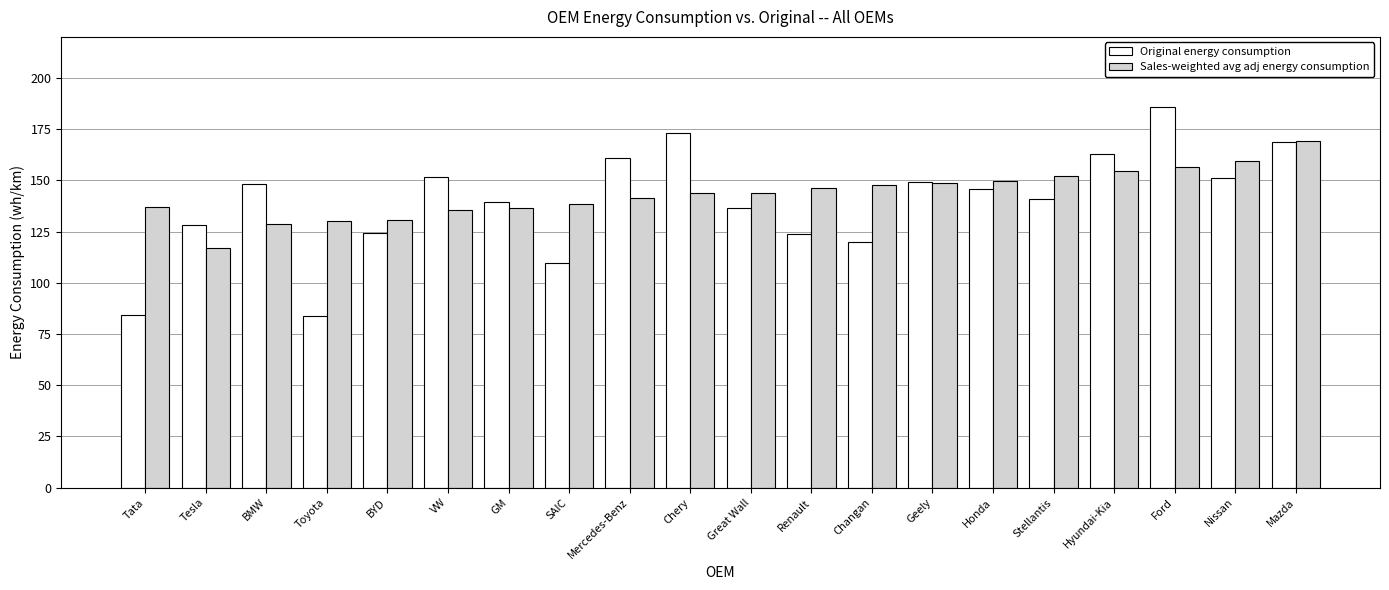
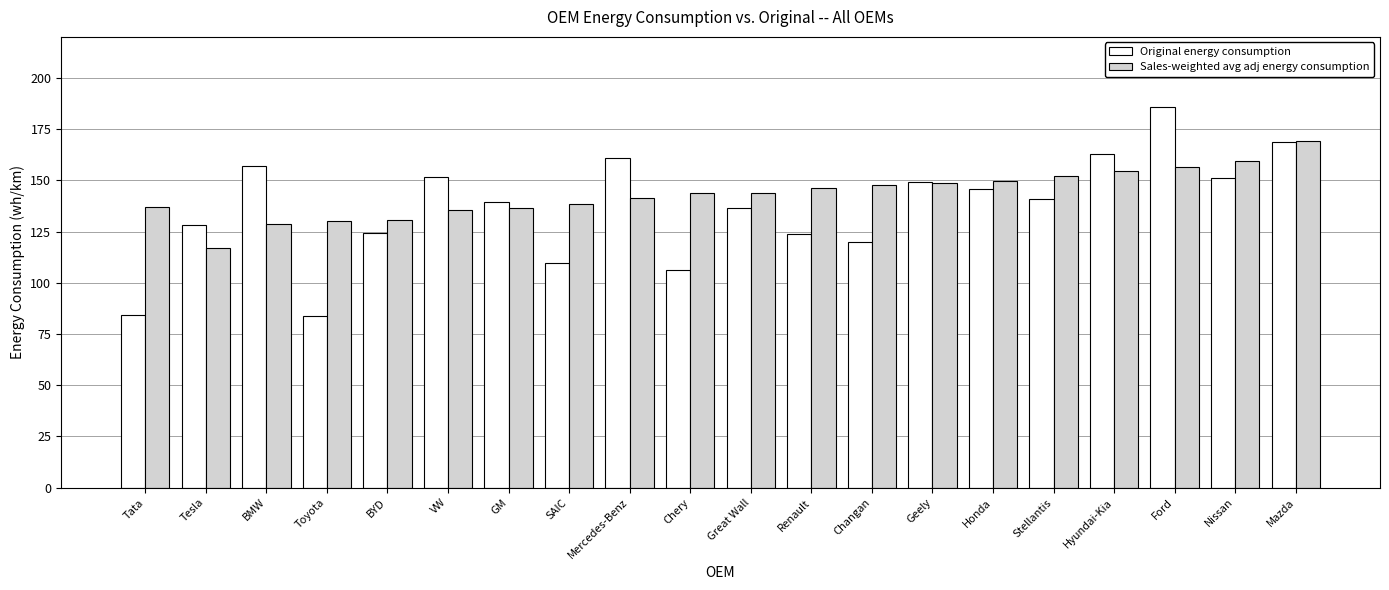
  {
    "Original energy consumption": {
      "Tata": 84,
      "Tesla": 128,
-     "BMW": 148,
+     "BMW": 157,
      "Toyota": 84,
      "BYD": 124,
      "VW": 152,
      "GM": 139,
      "SAIC": 110,
      "Mercedes-Benz": 161,
-     "Chery": 173,
+     "Chery": 106,
      "Great Wall": 136,
      "Renault": 124,
      "Changan": 120,
      "Geely": 149,
      "Honda": 146,
      "Stellantis": 141,
      "Hyundai-Kia": 163,
      "Ford": 186,
      "Nissan": 151,
      "Mazda": 169
    },
    "Sales-weighted avg adj energy consumption": {
      "Tata": 137,
      "Tesla": 117,
      "BMW": 129,
      "Toyota": 130,
      "BYD": 131,
      "VW": 136,
      "GM": 136,
      "SAIC": 138,
      "Mercedes-Benz": 141,
      "Chery": 144,
      "Great Wall": 144,
      "Renault": 146,
      "Changan": 148,
      "Geely": 149,
      "Honda": 150,
      "Stellantis": 152,
      "Hyundai-Kia": 155,
      "Ford": 156,
      "Nissan": 159,
      "Mazda": 169
    }
  }
